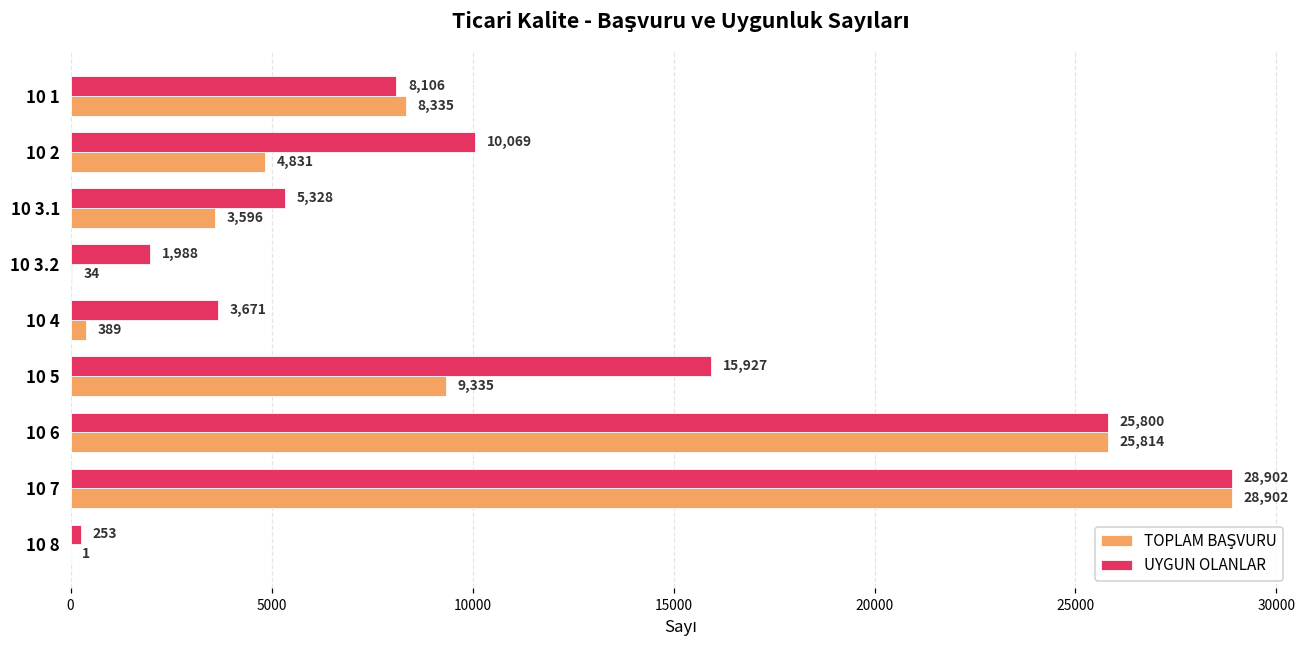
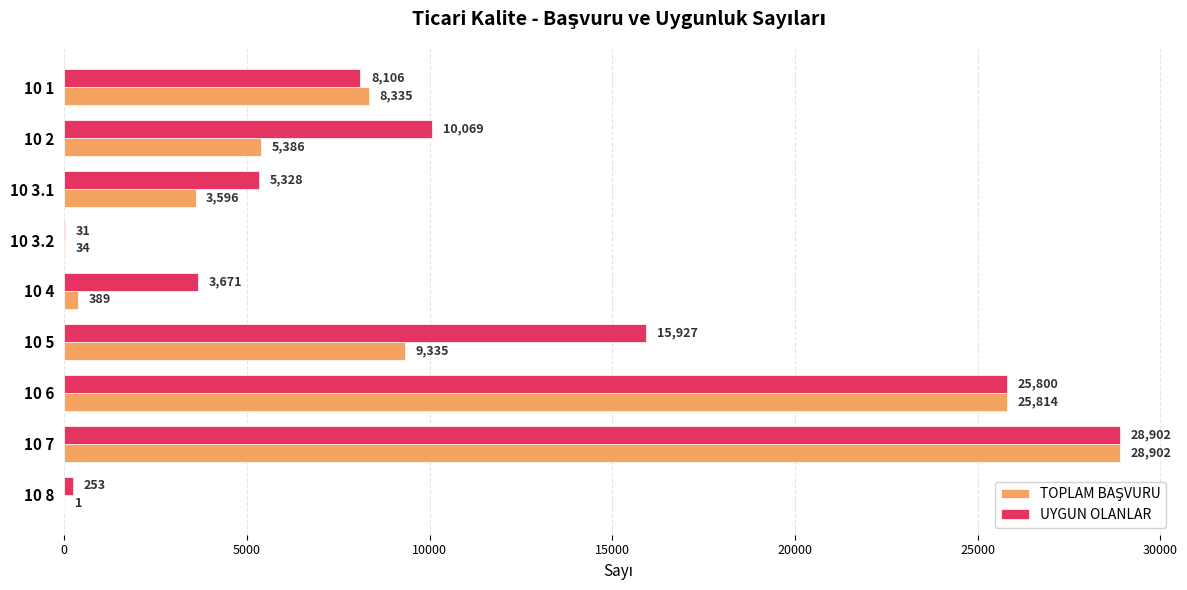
  {
    "TOPLAM BAŞVURU": {
      "10 1": "8,335",
-     "10 2": "4,831",
+     "10 2": "5,386",
      "10 3.1": "3,596",
      "10 3.2": "34",
      "10 4": "389",
      "10 5": "9,335",
      "10 6": "25,814",
      "10 7": "28,902",
      "10 8": "1"
    },
    "UYGUN OLANLAR": {
      "10 1": "8,106",
      "10 2": "10,069",
      "10 3.1": "5,328",
-     "10 3.2": "1,988",
+     "10 3.2": "31",
      "10 4": "3,671",
      "10 5": "15,927",
      "10 6": "25,800",
      "10 7": "28,902",
      "10 8": "253"
    }
  }
